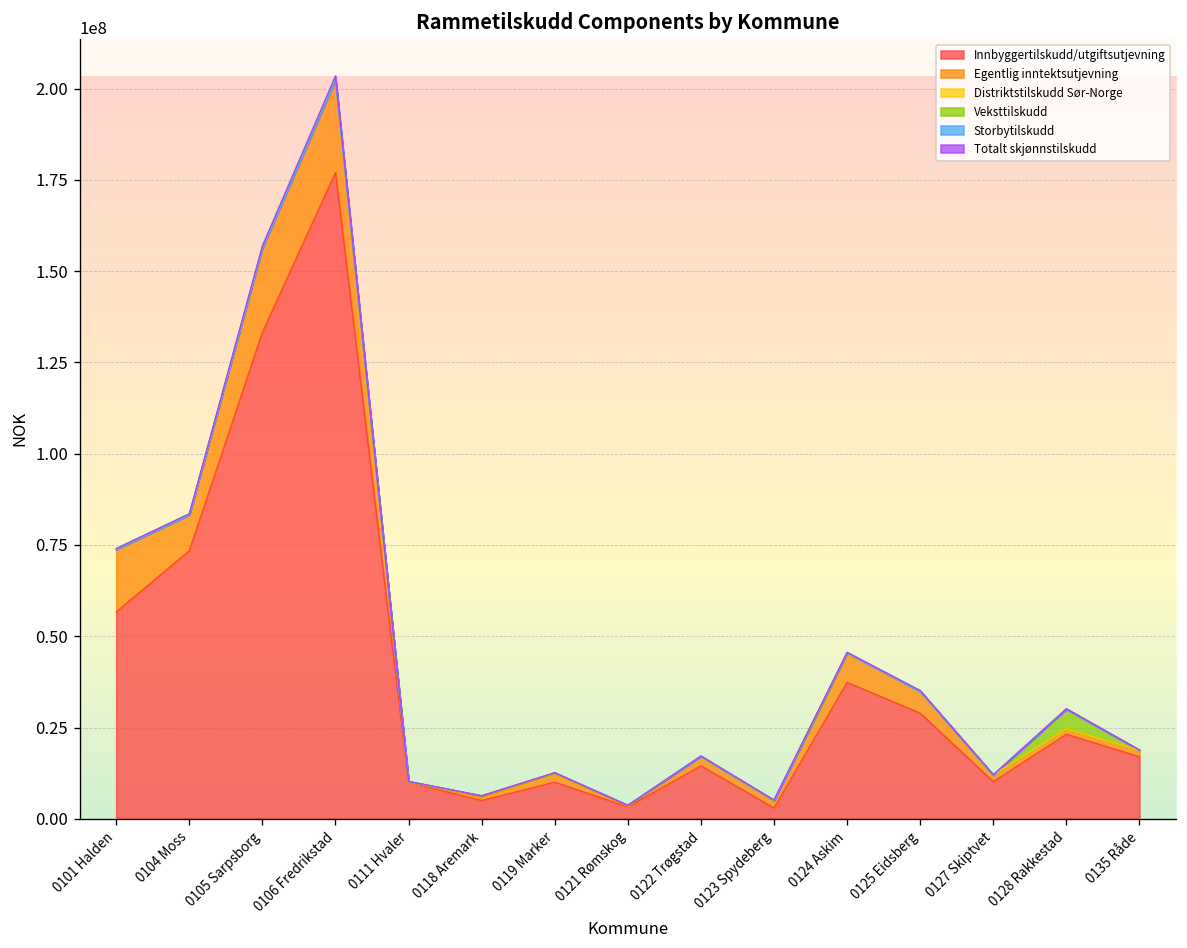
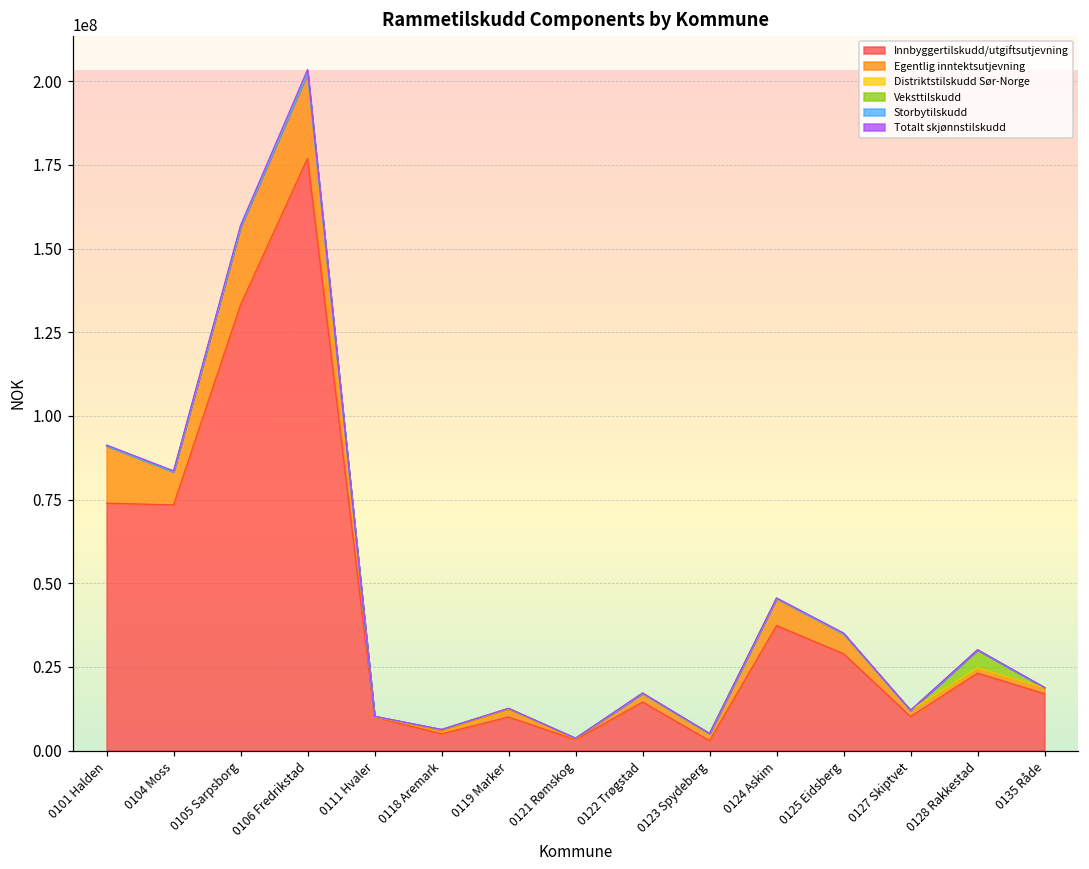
  {
    "Innbyggertilskudd/utgiftsutjevning": {
-     "0101 Halden": 57000000,
+     "0101 Halden": 74000000,
      "0104 Moss": 73000000,
      "0105 Sarpsborg": 133000000,
      "0106 Fredrikstad": 177000000,
      "0119 Marker": 10000000,
      "0122 Trøgstad": 15000000,
      "0123 Spydeberg": 3000000,
      "0124 Askim": 37000000,
      "0125 Eidsberg": 29000000,
      "0127 Skiptvet": 10000000,
      "0128 Rakkestad": 23000000,
      "0135 Råde": 17000000
    },
    "Totalt skjønnstilskudd": {
      "0106 Fredrikstad": 1000000
    }
  }
